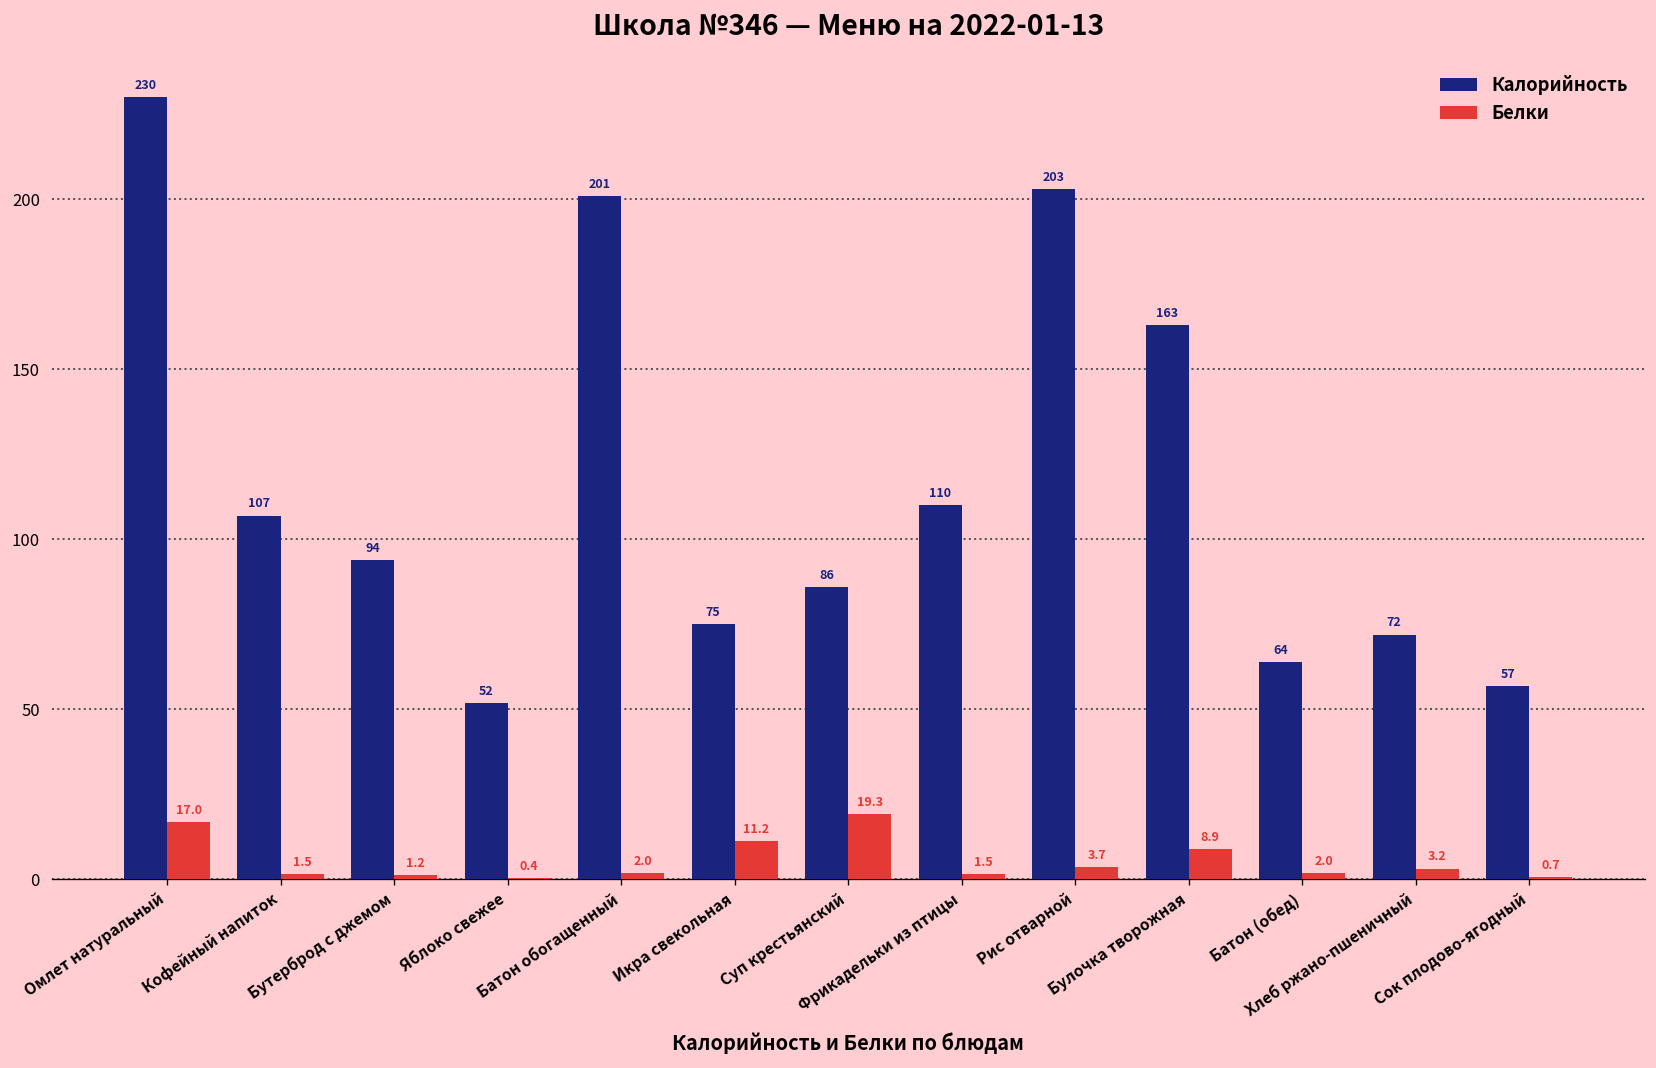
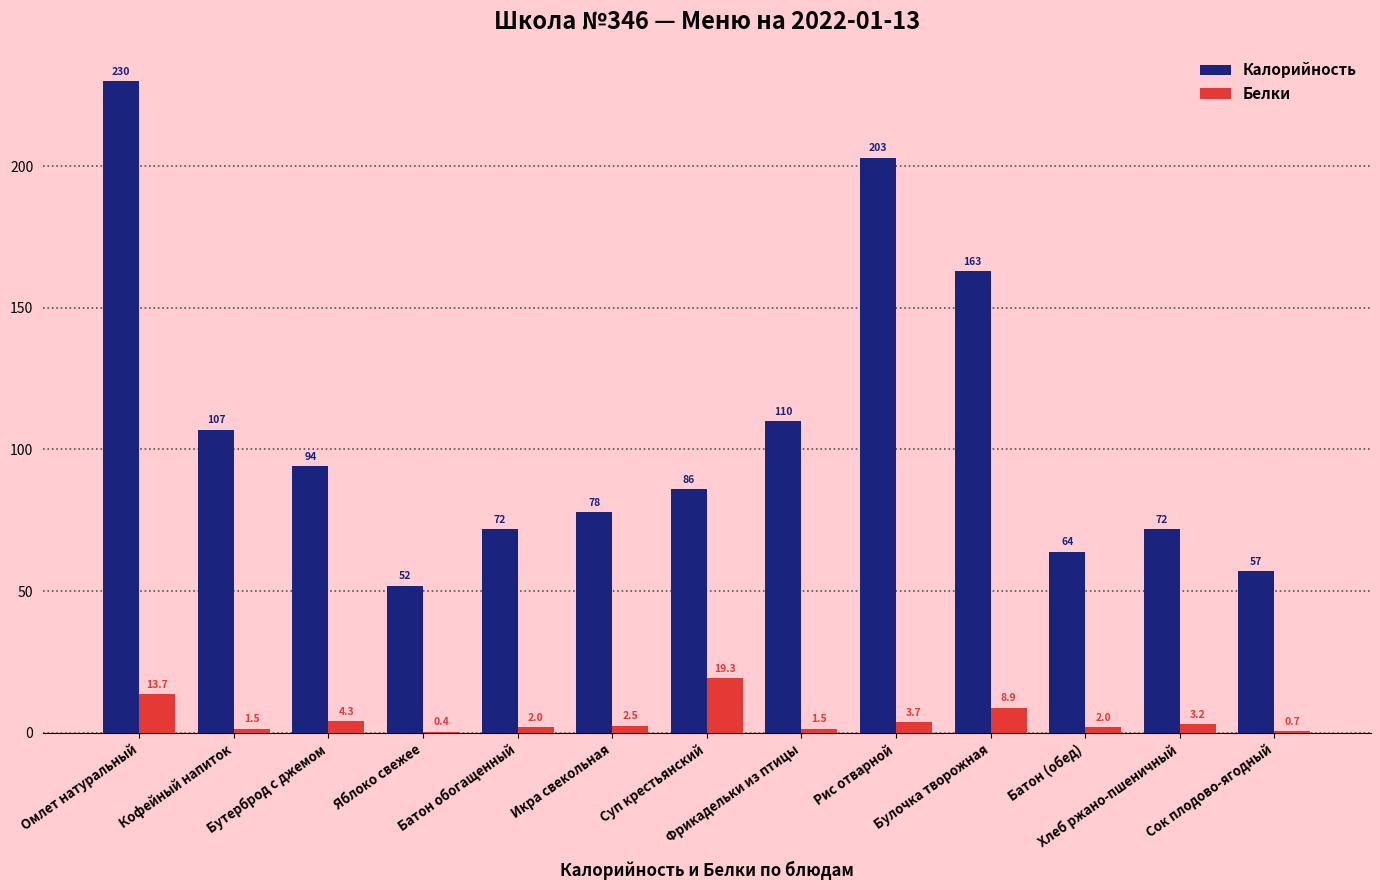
  {
    "Калорийность": {
      "Омлет натуральный": 230,
      "Кофейный напиток": 107,
      "Бутерброд с джемом": 94,
      "Яблоко свежее": 52,
-     "Батон обогащенный": 201,
-     "Икра свекольная": 75,
+     "Батон обогащенный": 72,
+     "Икра свекольная": 78,
      "Суп крестьянский": 86,
      "Фрикадельки из птицы": 110,
      "Рис отварной": 203,
      "Булочка творожная": 163,
      "Батон (обед)": 64,
      "Хлеб ржано-пшеничный": 72,
      "Сок плодово-ягодный": 57
    },
    "Белки": {
-     "Омлет натуральный": 17.0,
+     "Омлет натуральный": 13.7,
      "Кофейный напиток": 1.5,
-     "Бутерброд с джемом": 1.2,
+     "Бутерброд с джемом": 4.3,
      "Яблоко свежее": 0.4,
      "Батон обогащенный": 2.0,
-     "Икра свекольная": 11.2,
+     "Икра свекольная": 2.5,
      "Суп крестьянский": 19.3,
      "Фрикадельки из птицы": 1.5,
      "Рис отварной": 3.7,
      "Булочка творожная": 8.9,
      "Батон (обед)": 2.0,
      "Хлеб ржано-пшеничный": 3.2,
      "Сок плодово-ягодный": 0.7
    }
  }
